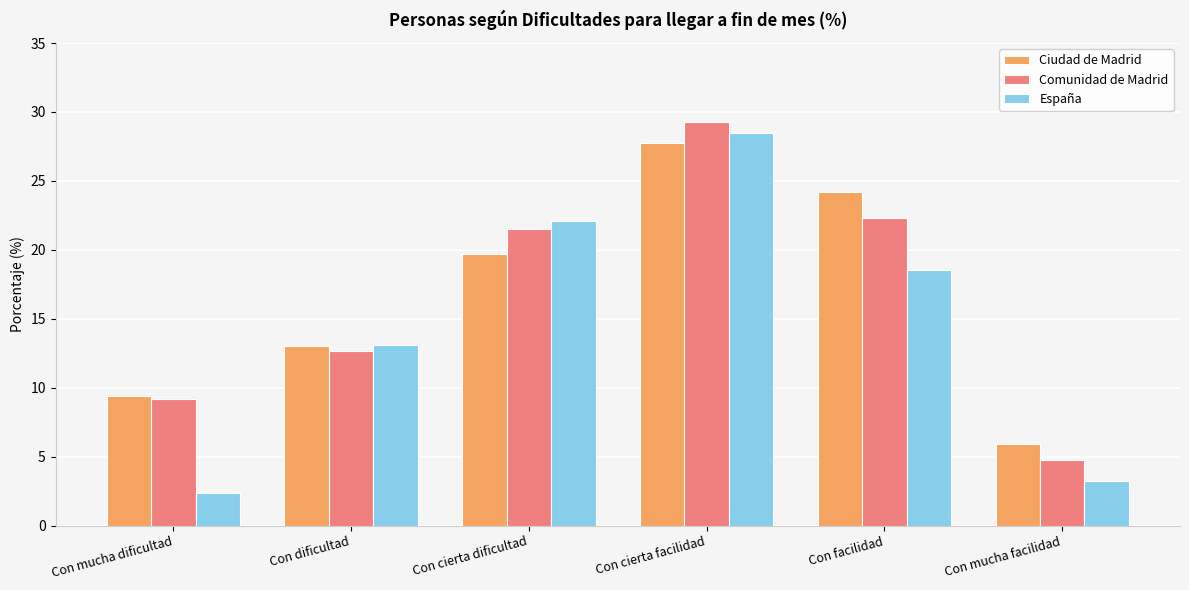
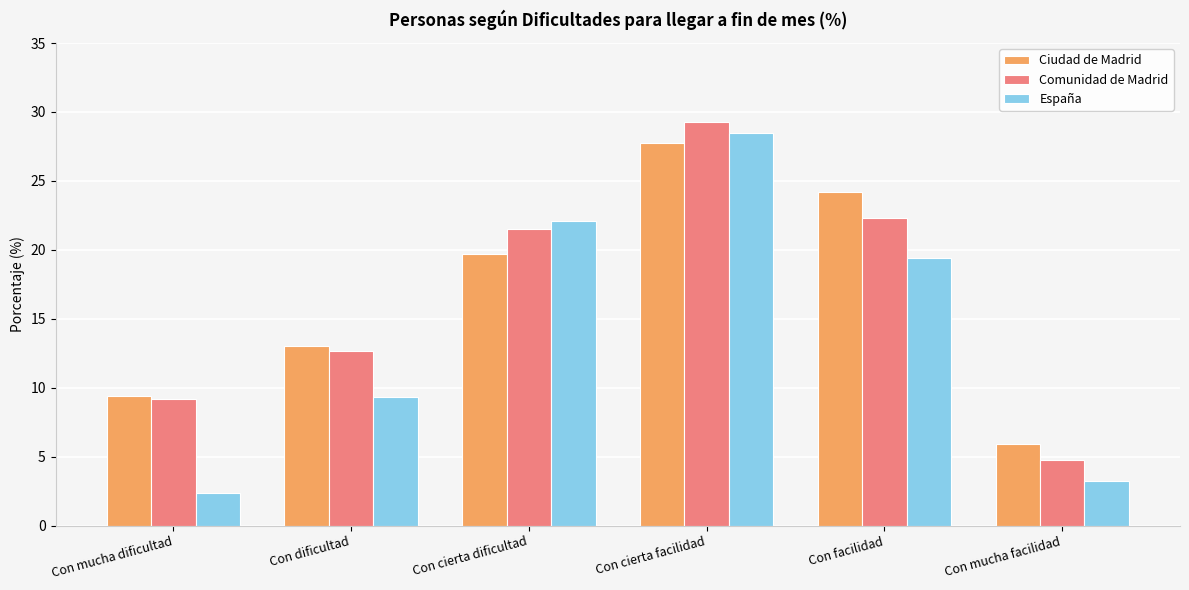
  {
    "España": {
      "Con mucha dificultad": 2.3,
-     "Con dificultad": 13.1,
+     "Con dificultad": 9.3,
      "Con cierta dificultad": 22.1,
      "Con cierta facilidad": 28.5,
-     "Con facilidad": 18.5,
+     "Con facilidad": 19.4,
      "Con mucha facilidad": 3.2
    }
  }
